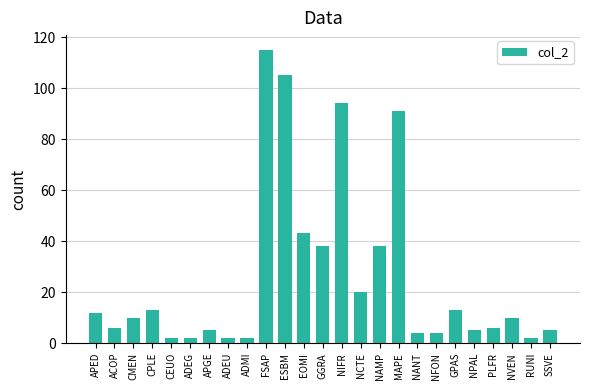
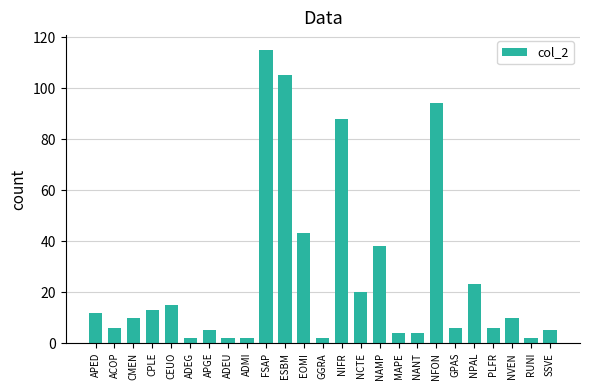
  {
    "APED": 12,
    "ACOP": 6,
    "CMEN": 10,
    "CPLE": 13,
-   "CEUO": 2,
+   "CEUO": 15,
    "ADEG": 2,
    "APGE": 5,
    "ADEU": 2,
    "ADMI": 2,
    "FSAP": 115,
    "ESBM": 105,
    "EOMI": 43,
-   "GGRA": 38,
-   "NIFR": 94,
+   "GGRA": 2,
+   "NIFR": 88,
    "NCTE": 20,
    "NAMP": 38,
-   "MAPE": 91,
+   "MAPE": 4,
    "NANT": 4,
-   "NFON": 4,
-   "GPAS": 13,
-   "NPAL": 5,
+   "NFON": 94,
+   "GPAS": 6,
+   "NPAL": 23,
    "PLFR": 6,
    "NVEN": 10,
    "RUNI": 2,
    "SSVE": 5
  }
